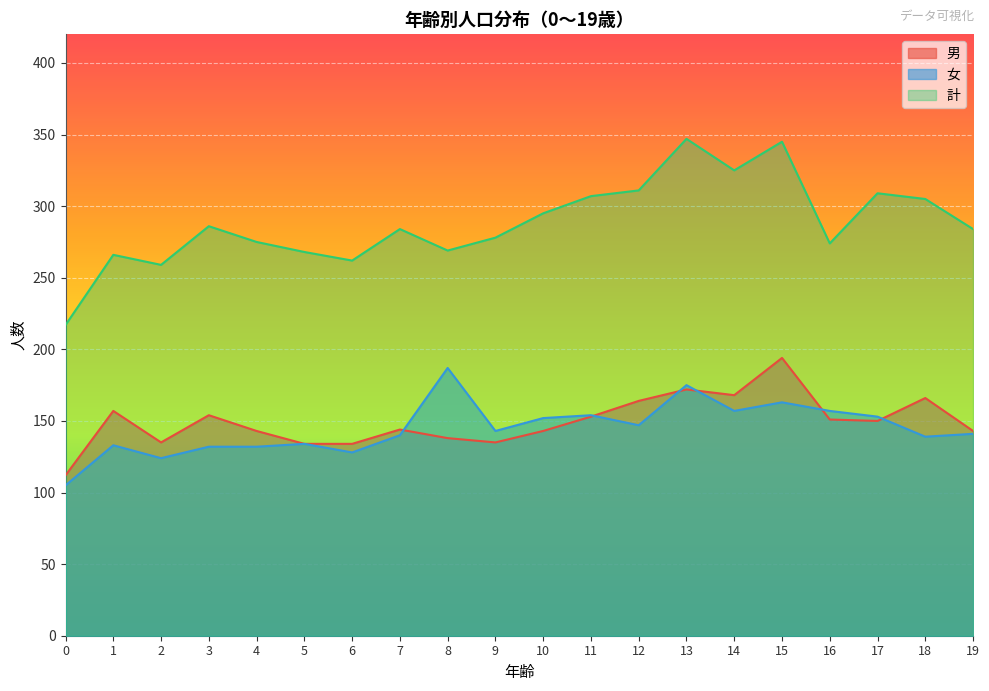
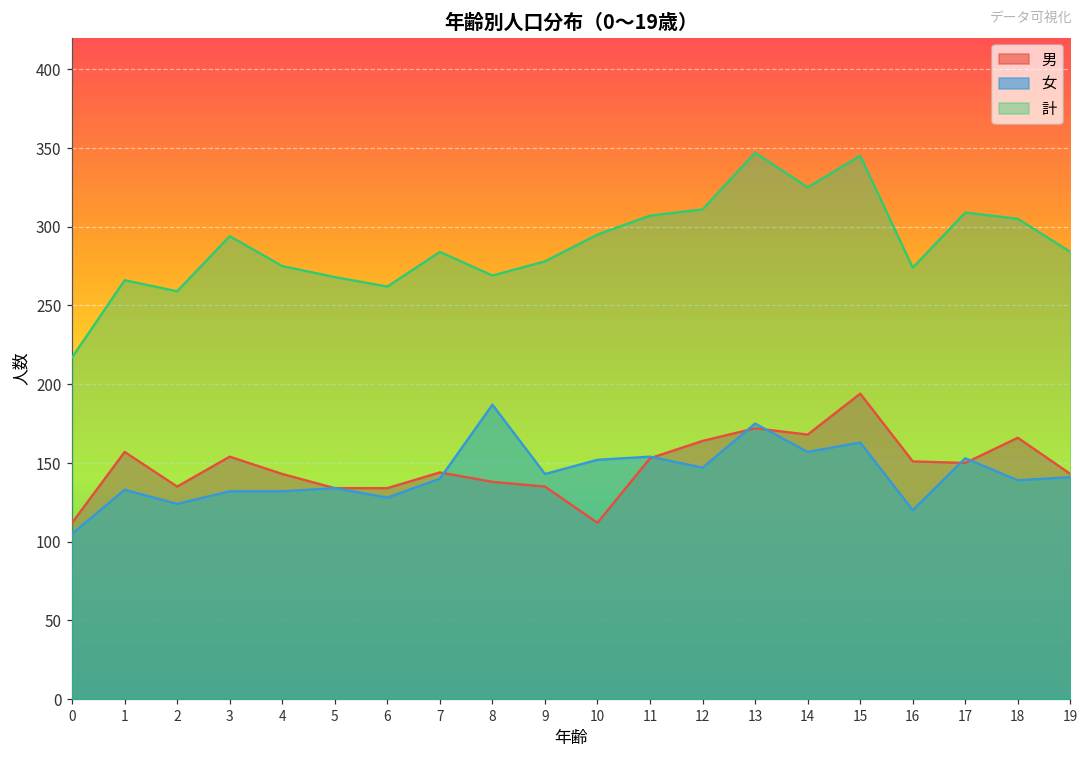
  {
    "男": {
      "0": 112,
      "1": 157,
      "2": 135,
      "3": 154,
      "4": 143,
      "6": 134,
      "7": 144,
      "8": 138,
      "9": 135,
-     "10": 143,
+     "10": 112,
      "12": 164,
      "13": 172,
      "14": 168,
      "15": 194,
      "16": 151,
      "17": 150,
      "18": 166,
      "19": 143
    },
    "女": {
      "0": 105,
      "1": 133,
      "2": 124,
      "3": 132,
      "4": 132,
      "6": 128,
      "7": 140,
      "8": 187,
      "9": 143,
      "10": 152,
      "12": 147,
      "13": 175,
      "14": 157,
      "15": 163,
-     "16": 157,
+     "16": 120,
      "17": 153,
      "18": 139,
      "19": 141
    },
    "計": {
      "0": 217,
      "1": 266,
      "2": 259,
-     "3": 286,
+     "3": 294,
      "4": 275,
      "5": 268,
      "6": 262,
      "7": 284,
      "8": 269,
      "9": 278,
      "10": 295,
      "11": 307,
      "12": 311,
      "13": 347,
      "14": 325,
      "15": 345,
      "16": 274,
      "17": 309,
      "18": 305,
      "19": 284
    }
  }
